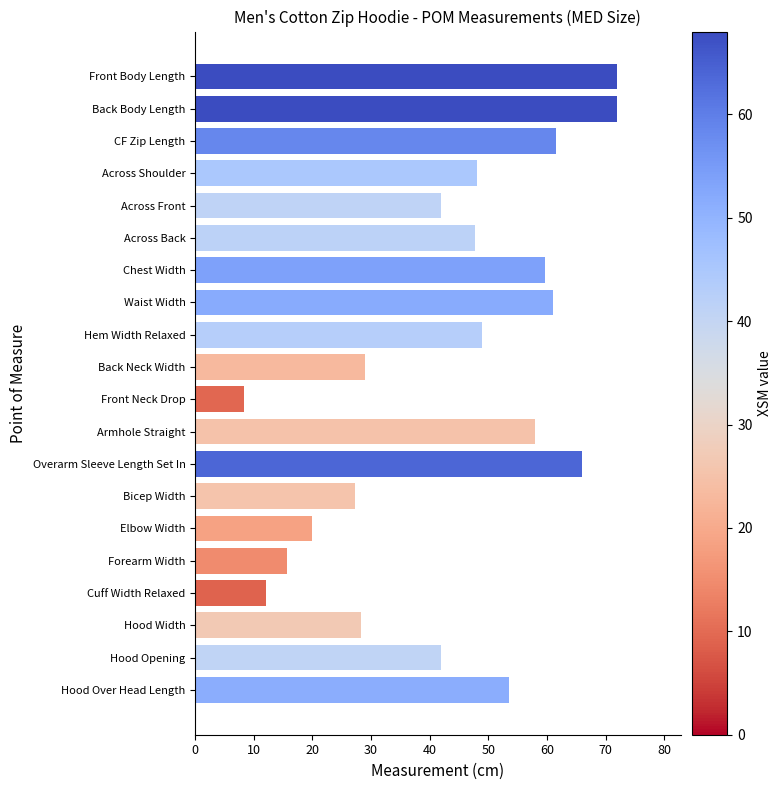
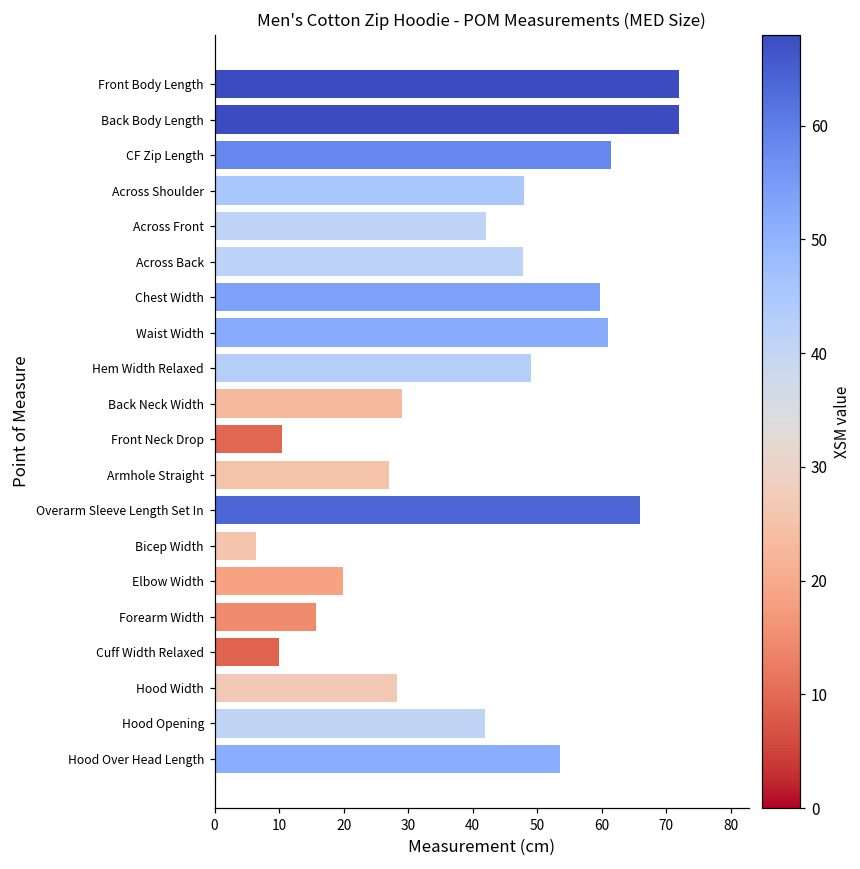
  {
    "Front Body Length": 72,
    "Back Body Length": 72,
    "CF Zip Length": 62,
    "Across Shoulder": 48,
    "Across Front": 42,
    "Across Back": 48,
    "Chest Width": 60,
    "Waist Width": 61,
    "Hem Width Relaxed": 49,
    "Back Neck Width": 29,
-   "Front Neck Drop": 8,
-   "Armhole Straight": 58,
+   "Front Neck Drop": 11,
+   "Armhole Straight": 27,
    "Overarm Sleeve Length Set In": 66,
-   "Bicep Width": 27,
+   "Bicep Width": 6,
    "Elbow Width": 20,
    "Forearm Width": 16,
-   "Cuff Width Relaxed": 12,
+   "Cuff Width Relaxed": 10,
    "Hood Width": 28,
    "Hood Opening": 42,
    "Hood Over Head Length": 54
  }
